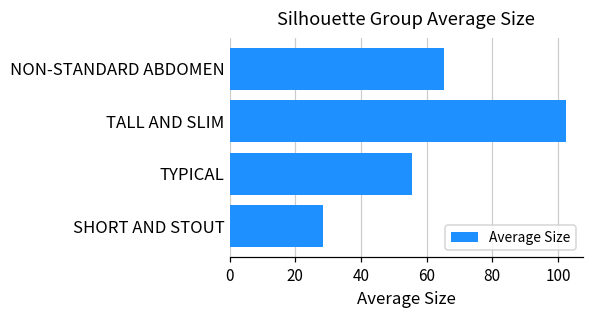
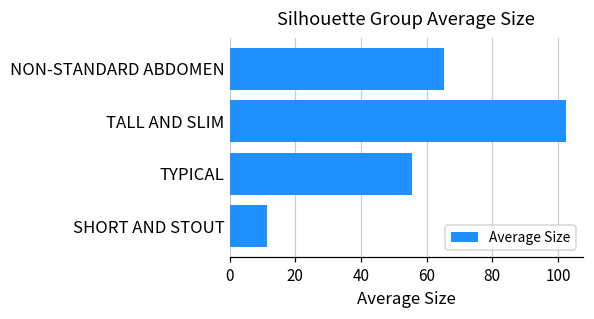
  {
    "NON-STANDARD ABDOMEN": 65,
    "TALL AND SLIM": 103,
    "TYPICAL": 55,
-   "SHORT AND STOUT": 29
+   "SHORT AND STOUT": 11
  }
